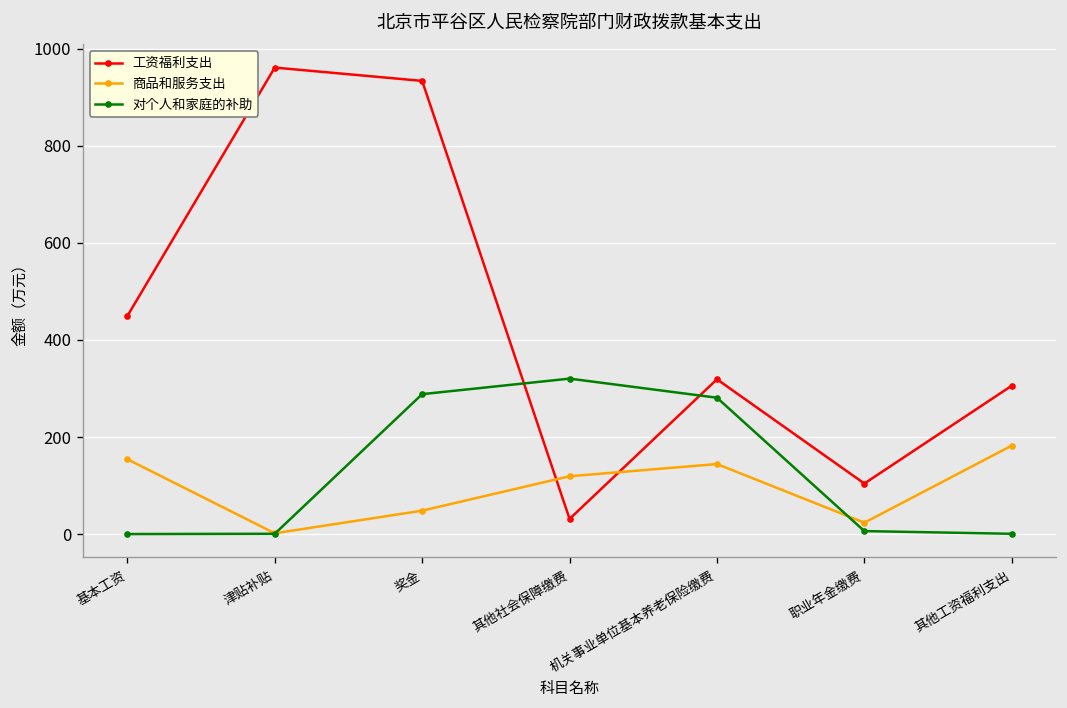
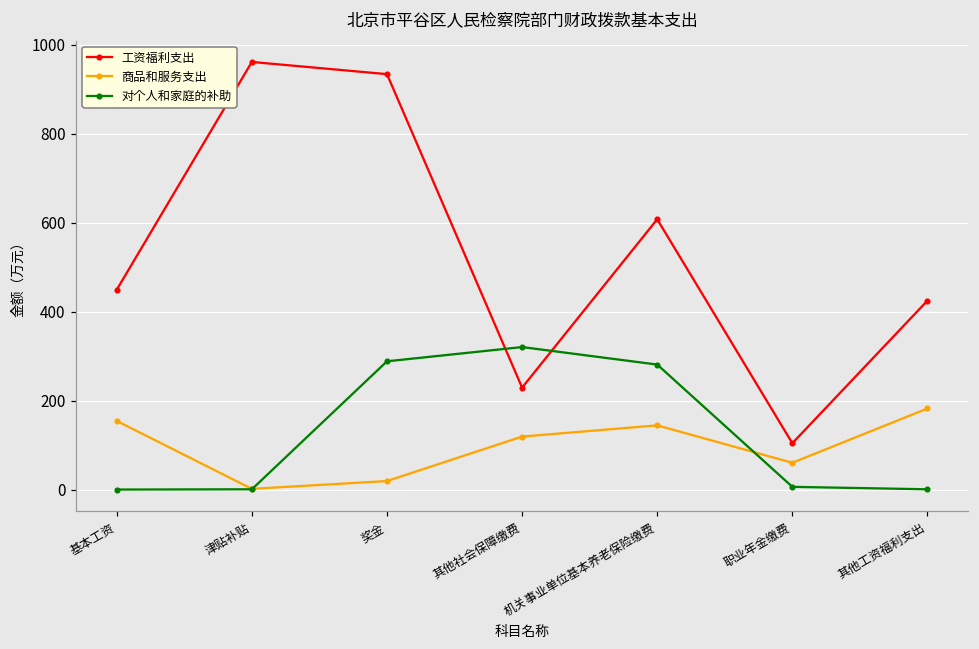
  {
    "工资福利支出": {
      "基本工资": 450,
      "津贴补贴": 960,
      "奖金": 930,
-     "其他社会保障缴费": 30,
-     "机关事业单位基本养老保险缴费": 320,
+     "其他社会保障缴费": 230,
+     "机关事业单位基本养老保险缴费": 610,
      "职业年金缴费": 100,
-     "其他工资福利支出": 310
+     "其他工资福利支出": 420
    },
    "商品和服务支出": {
      "基本工资": 150,
-     "奖金": 50,
+     "奖金": 20,
      "其他社会保障缴费": 120,
      "机关事业单位基本养老保险缴费": 140,
-     "职业年金缴费": 20,
+     "职业年金缴费": 60,
      "其他工资福利支出": 180
    },
    "对个人和家庭的补助": {
      "基本工资": 0,
      "奖金": 290,
      "其他社会保障缴费": 320,
      "机关事业单位基本养老保险缴费": 280,
      "职业年金缴费": 10,
      "其他工资福利支出": 0
    }
  }
